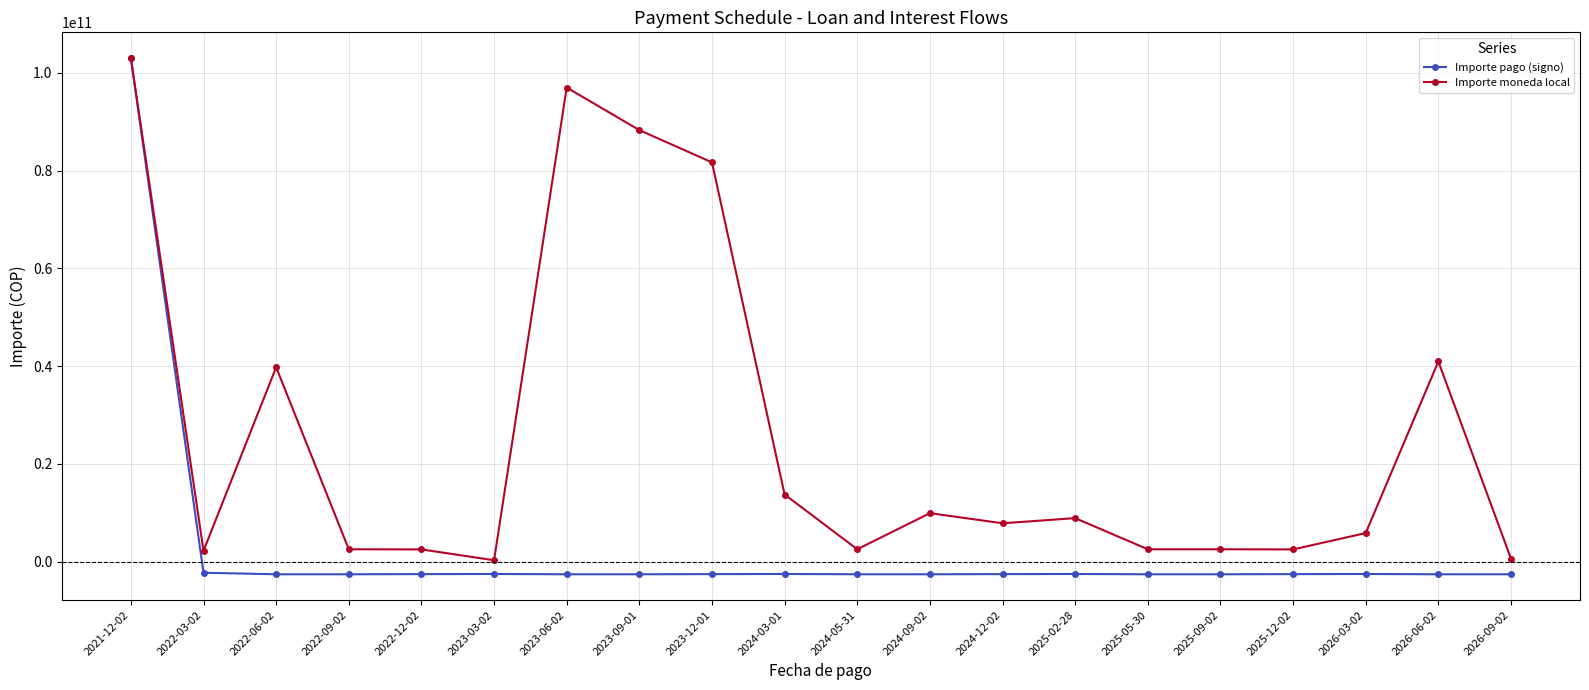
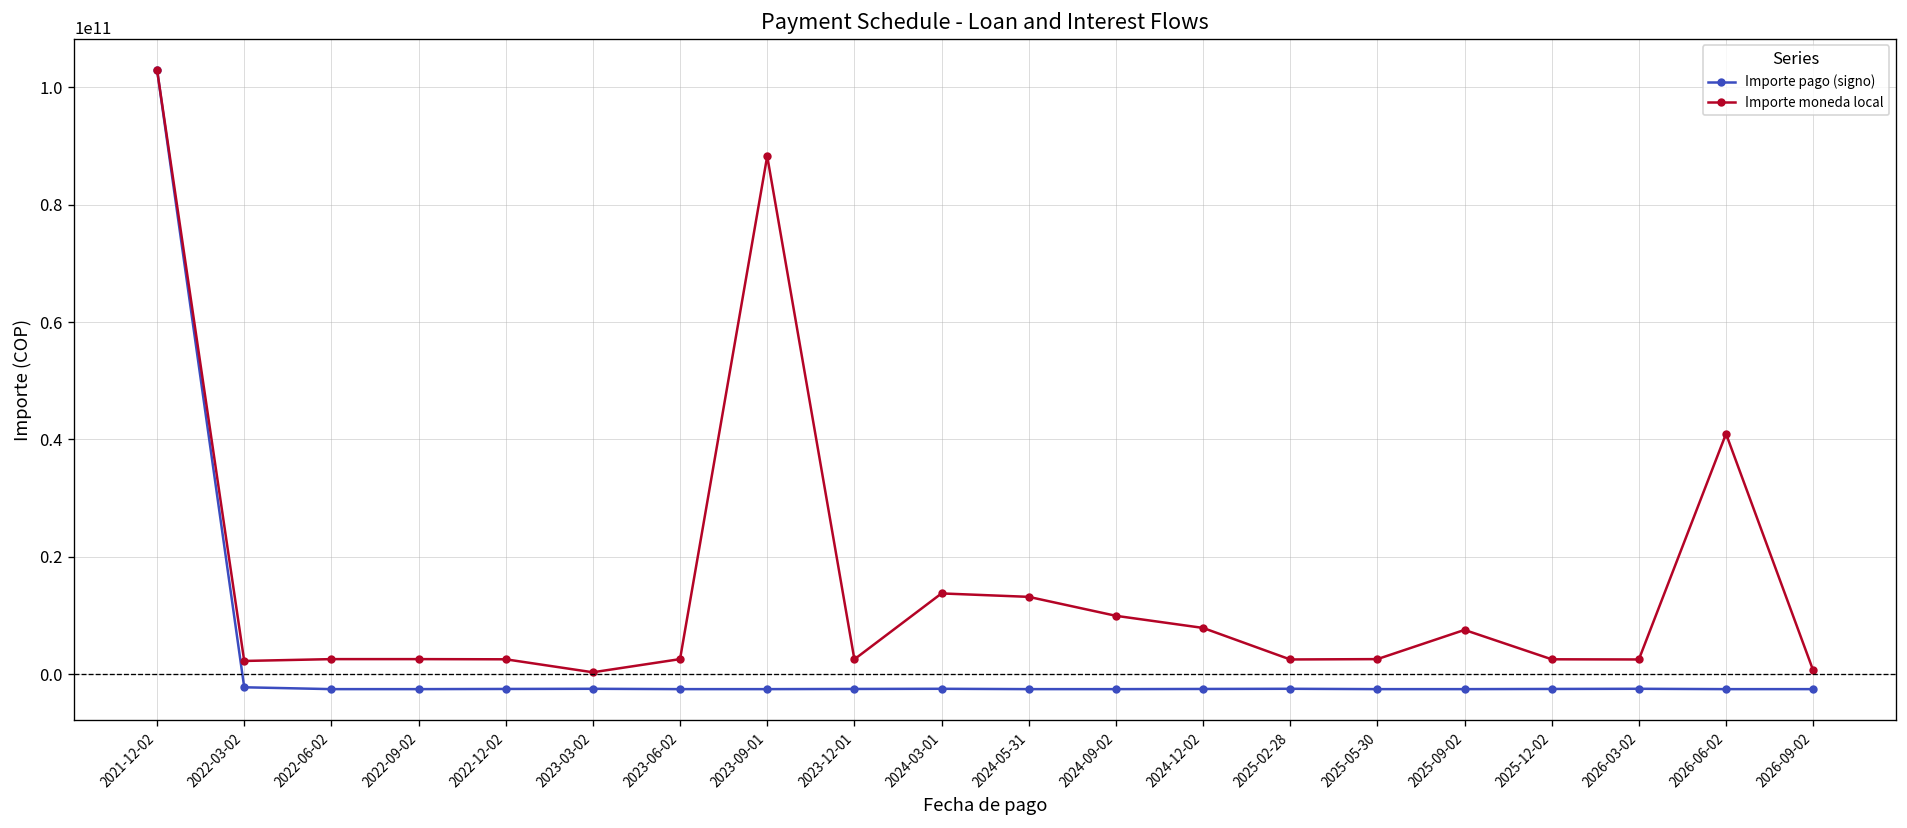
  {
    "Importe pago (signo)": {
      "2022-03-02": -2000000000,
      "2022-06-02": -3000000000,
      "2022-09-02": -3000000000,
      "2022-12-02": -3000000000,
      "2023-03-02": -2000000000,
      "2023-06-02": -3000000000,
      "2023-09-01": -3000000000,
      "2023-12-01": -3000000000,
      "2024-03-01": -2000000000,
      "2024-05-31": -3000000000,
      "2024-09-02": -3000000000,
      "2024-12-02": -3000000000,
      "2025-02-28": -2000000000,
      "2025-05-30": -3000000000,
      "2025-09-02": -3000000000,
      "2025-12-02": -3000000000,
      "2026-03-02": -2000000000,
      "2026-06-02": -3000000000,
      "2026-09-02": -3000000000
    },
    "Importe moneda local": {
      "2022-03-02": 2000000000,
-     "2022-06-02": 40000000000,
+     "2022-06-02": 3000000000,
      "2022-09-02": 3000000000,
      "2022-12-02": 3000000000,
      "2023-03-02": 0,
-     "2023-06-02": 97000000000,
+     "2023-06-02": 3000000000,
      "2023-09-01": 88000000000,
-     "2023-12-01": 82000000000,
+     "2023-12-01": 3000000000,
      "2024-03-01": 14000000000,
-     "2024-05-31": 3000000000,
+     "2024-05-31": 13000000000,
      "2024-09-02": 10000000000,
      "2024-12-02": 8000000000,
-     "2025-02-28": 9000000000,
+     "2025-02-28": 2000000000,
      "2025-05-30": 3000000000,
-     "2025-09-02": 3000000000,
+     "2025-09-02": 8000000000,
      "2025-12-02": 3000000000,
-     "2026-03-02": 6000000000,
+     "2026-03-02": 2000000000,
      "2026-06-02": 41000000000,
      "2026-09-02": 1000000000
    }
  }
